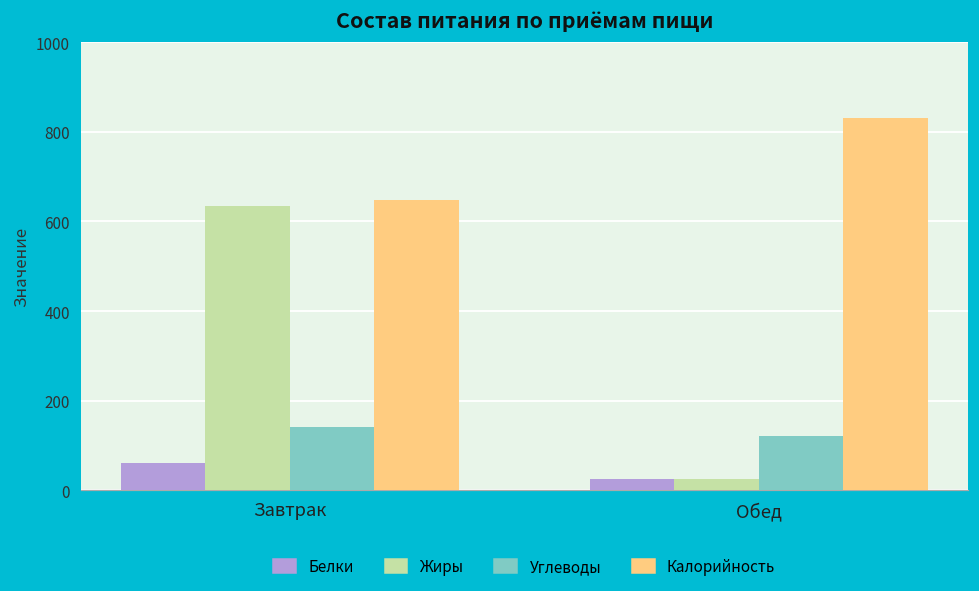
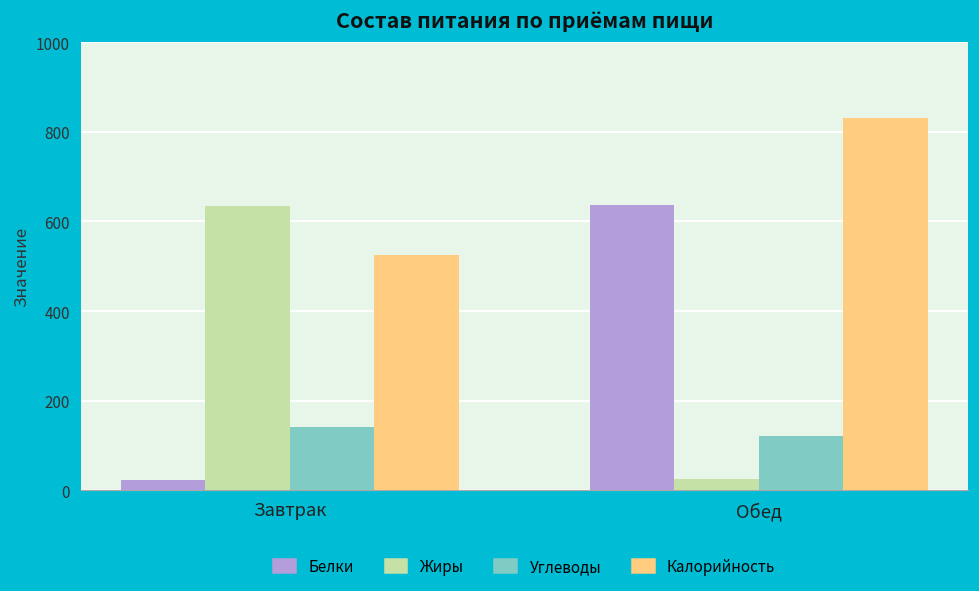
  {
    "Белки": {
-     "Завтрак": 60,
-     "Обед": 30
+     "Завтрак": 20,
+     "Обед": 640
    },
    "Жиры": {
      "Завтрак": 630,
      "Обед": 30
    },
    "Углеводы": {
      "Завтрак": 140,
      "Обед": 120
    },
    "Калорийность": {
-     "Завтрак": 650,
+     "Завтрак": 520,
      "Обед": 830
    }
  }
